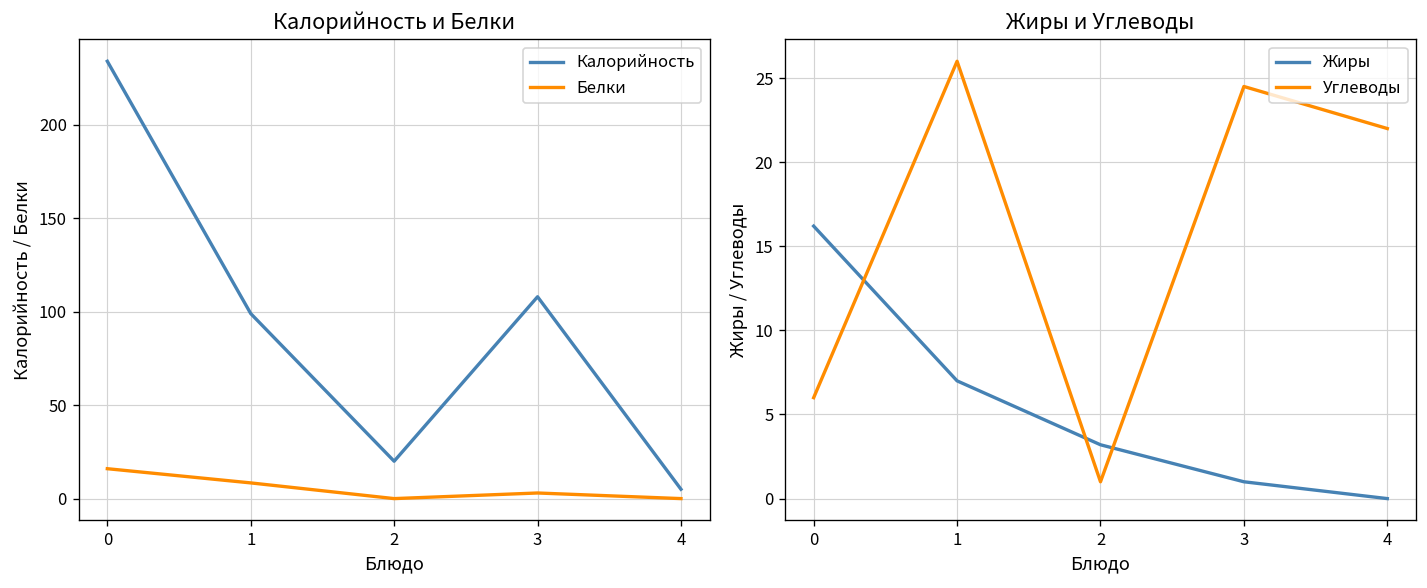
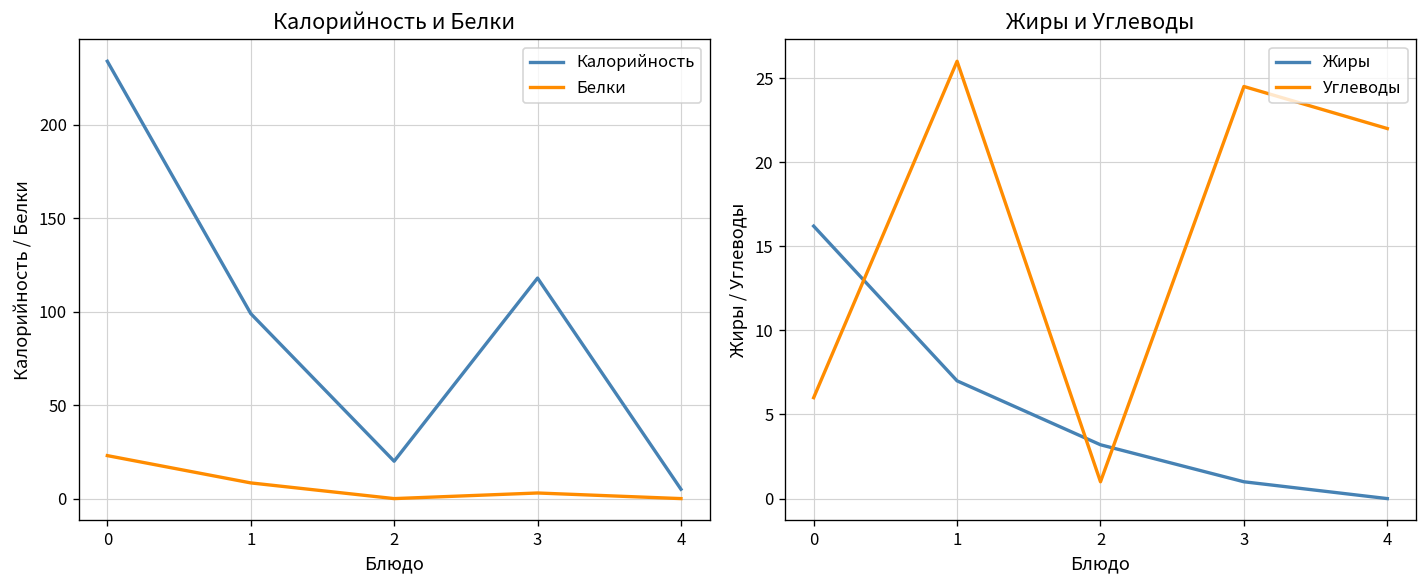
  {
    "Калорийность и Белки": {
      "Калорийность": {
        "0": 234,
        "1": 99,
        "2": 20,
-       "3": 108,
+       "3": 118,
        "4": 5
      },
      "Белки": {
-       "0": 16,
+       "0": 23,
        "1": 8,
        "2": 0,
        "3": 3,
        "4": 0
      }
    },
    "Жиры и Углеводы": {
      "Жиры": {
        "0": 16.2,
        "1": 7.0,
        "2": 3.2,
        "3": 1.0,
        "4": 0.0
      },
      "Углеводы": {
        "0": 6.0,
        "1": 26.0,
        "2": 1.0,
        "3": 24.5,
        "4": 22.0
      }
    }
  }
